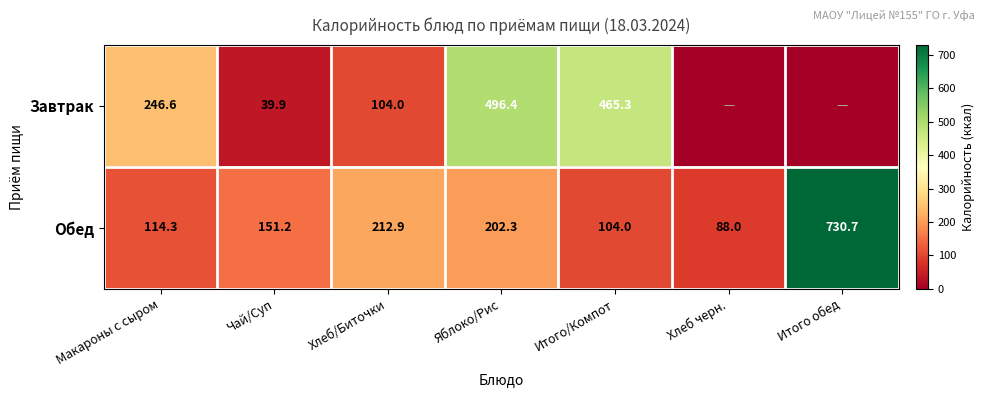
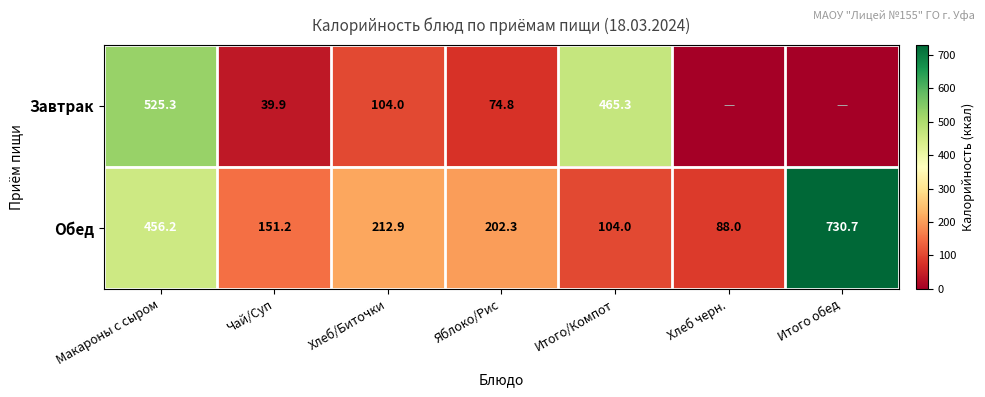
  {
    "Завтрак": {
-     "Макароны с сыром": 246.6,
+     "Макароны с сыром": 525.3,
      "Чай/Суп": 39.9,
      "Хлеб/Биточки": 104.0,
-     "Яблоко/Рис": 496.4,
+     "Яблоко/Рис": 74.8,
      "Итого/Компот": 465.3
    },
    "Обед": {
-     "Макароны с сыром": 114.3,
+     "Макароны с сыром": 456.2,
      "Чай/Суп": 151.2,
      "Хлеб/Биточки": 212.9,
      "Яблоко/Рис": 202.3,
      "Итого/Компот": 104.0,
      "Хлеб черн.": 88.0,
      "Итого обед": 730.7
    }
  }
